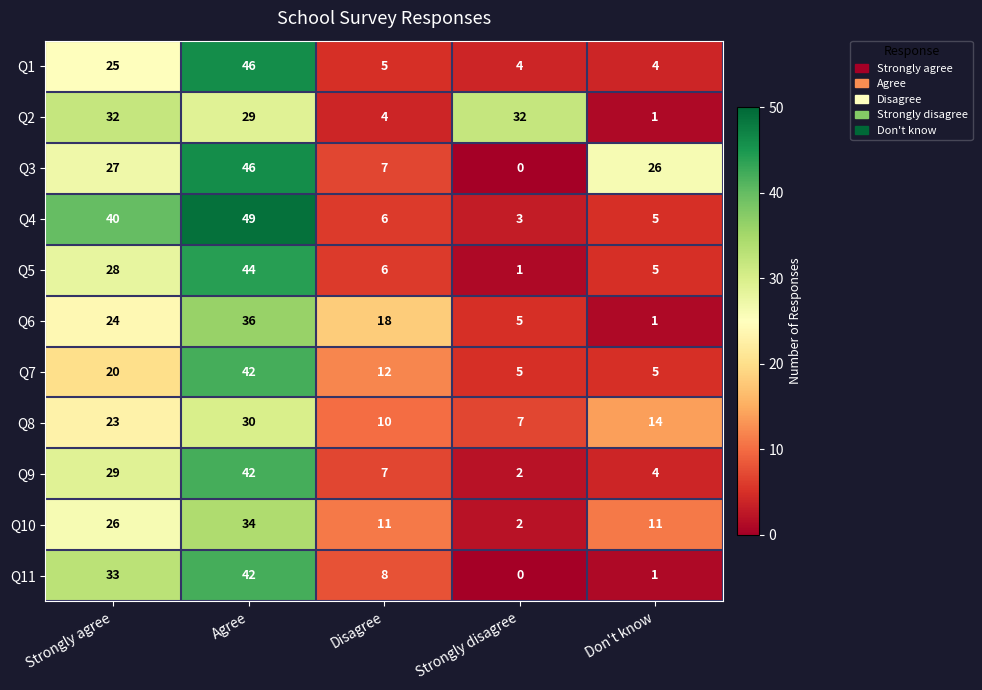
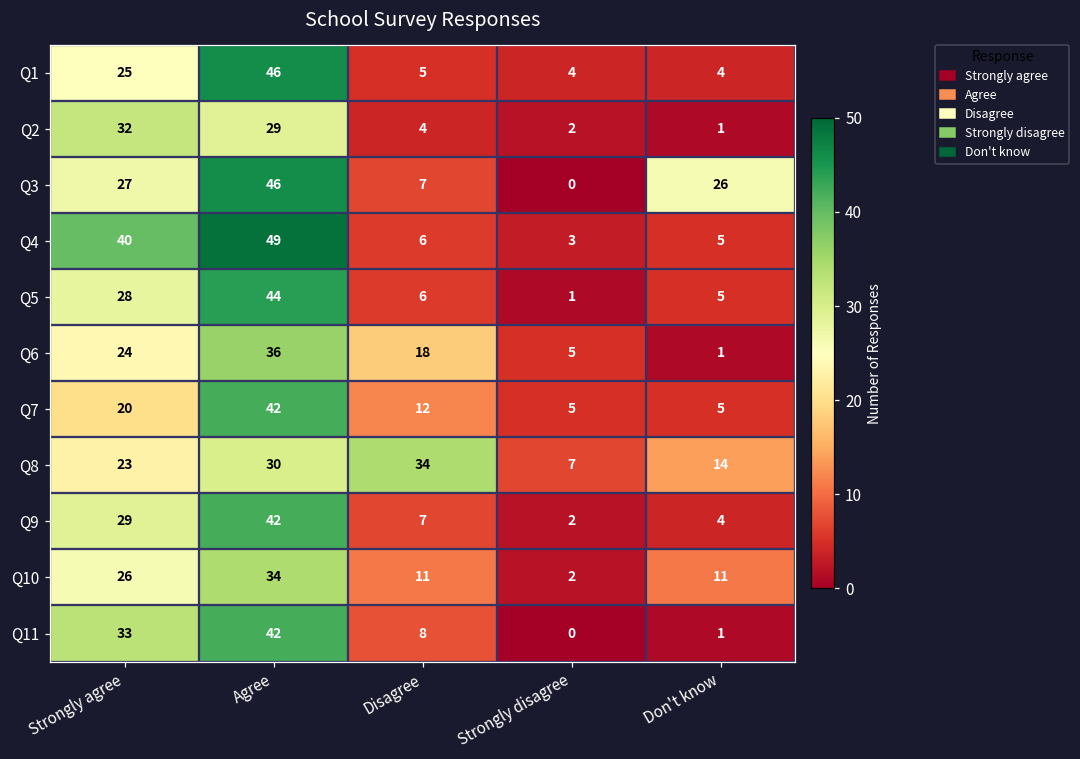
  {
    "Q1": {
      "Strongly agree": 25,
      "Agree": 46,
      "Disagree": 5,
      "Strongly disagree": 4,
      "Don't know": 4
    },
    "Q2": {
      "Strongly agree": 32,
      "Agree": 29,
      "Disagree": 4,
-     "Strongly disagree": 32,
+     "Strongly disagree": 2,
      "Don't know": 1
    },
    "Q3": {
      "Strongly agree": 27,
      "Agree": 46,
      "Disagree": 7,
      "Strongly disagree": 0,
      "Don't know": 26
    },
    "Q4": {
      "Strongly agree": 40,
      "Agree": 49,
      "Disagree": 6,
      "Strongly disagree": 3,
      "Don't know": 5
    },
    "Q5": {
      "Strongly agree": 28,
      "Agree": 44,
      "Disagree": 6,
      "Strongly disagree": 1,
      "Don't know": 5
    },
    "Q6": {
      "Strongly agree": 24,
      "Agree": 36,
      "Disagree": 18,
      "Strongly disagree": 5,
      "Don't know": 1
    },
    "Q7": {
      "Strongly agree": 20,
      "Agree": 42,
      "Disagree": 12,
      "Strongly disagree": 5,
      "Don't know": 5
    },
    "Q8": {
      "Strongly agree": 23,
      "Agree": 30,
-     "Disagree": 10,
+     "Disagree": 34,
      "Strongly disagree": 7,
      "Don't know": 14
    },
    "Q9": {
      "Strongly agree": 29,
      "Agree": 42,
      "Disagree": 7,
      "Strongly disagree": 2,
      "Don't know": 4
    },
    "Q10": {
      "Strongly agree": 26,
      "Agree": 34,
      "Disagree": 11,
      "Strongly disagree": 2,
      "Don't know": 11
    },
    "Q11": {
      "Strongly agree": 33,
      "Agree": 42,
      "Disagree": 8,
      "Strongly disagree": 0,
      "Don't know": 1
    }
  }
